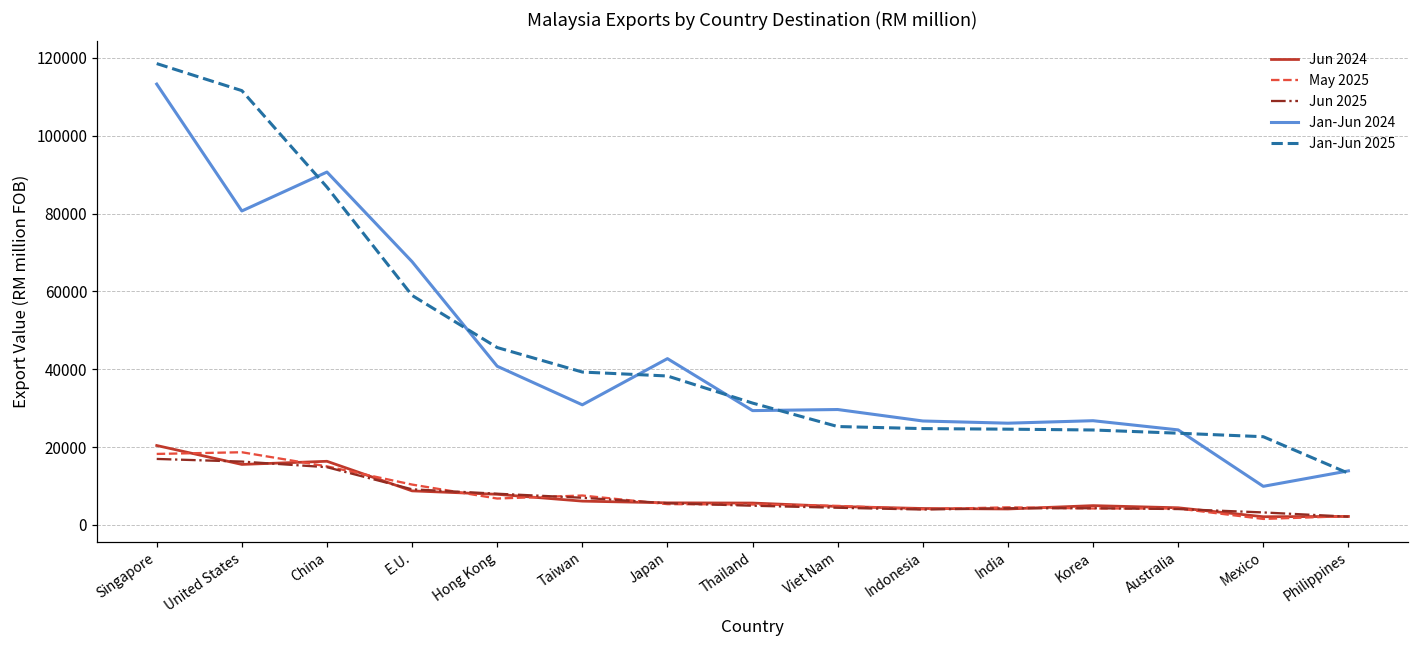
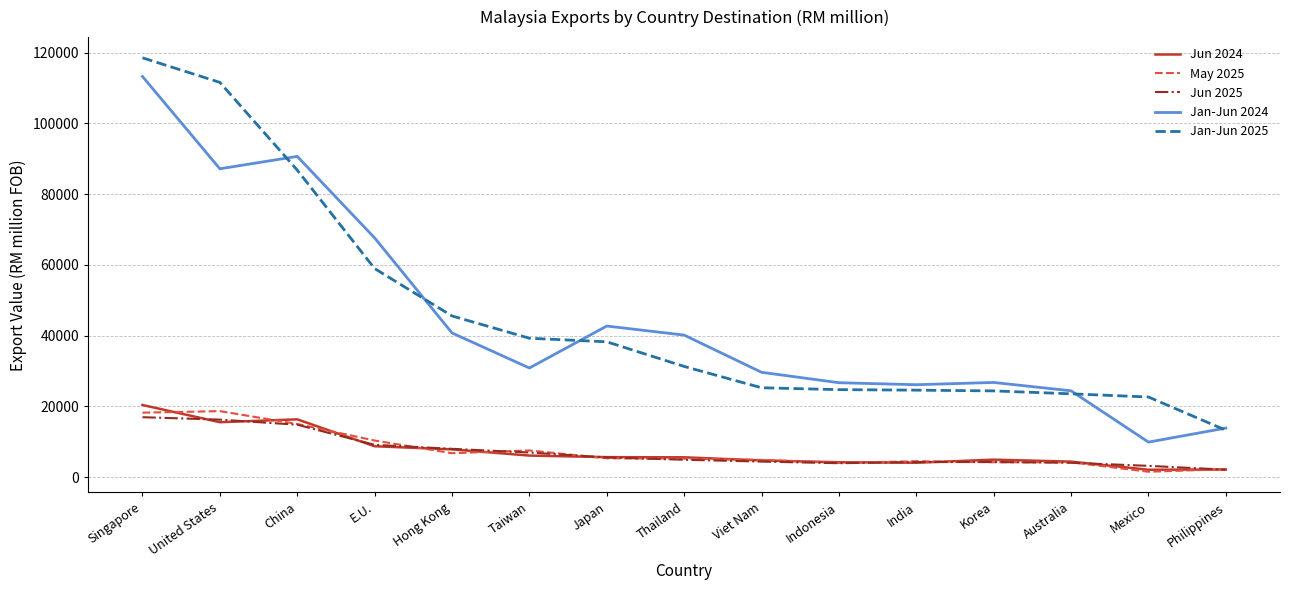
  {
    "Jan-Jun 2024": {
      "Singapore": 113000,
-     "United States": 81000,
+     "United States": 87000,
      "China": 91000,
      "E.U.": 68000,
      "Hong Kong": 41000,
      "Taiwan": 31000,
      "Japan": 43000,
-     "Thailand": 29000,
+     "Thailand": 40000,
      "Viet Nam": 30000,
      "Indonesia": 27000,
      "India": 26000,
      "Korea": 27000,
      "Australia": 24000,
      "Mexico": 10000
    },
    "Jan-Jun 2025": {
      "Singapore": 119000,
      "United States": 112000,
      "China": 87000,
      "E.U.": 59000,
      "Hong Kong": 46000,
      "Taiwan": 39000,
      "Japan": 38000,
      "Thailand": 31000,
      "Viet Nam": 25000,
      "Indonesia": 25000,
      "India": 25000,
      "Korea": 24000,
      "Australia": 24000,
      "Mexico": 23000
    }
  }
